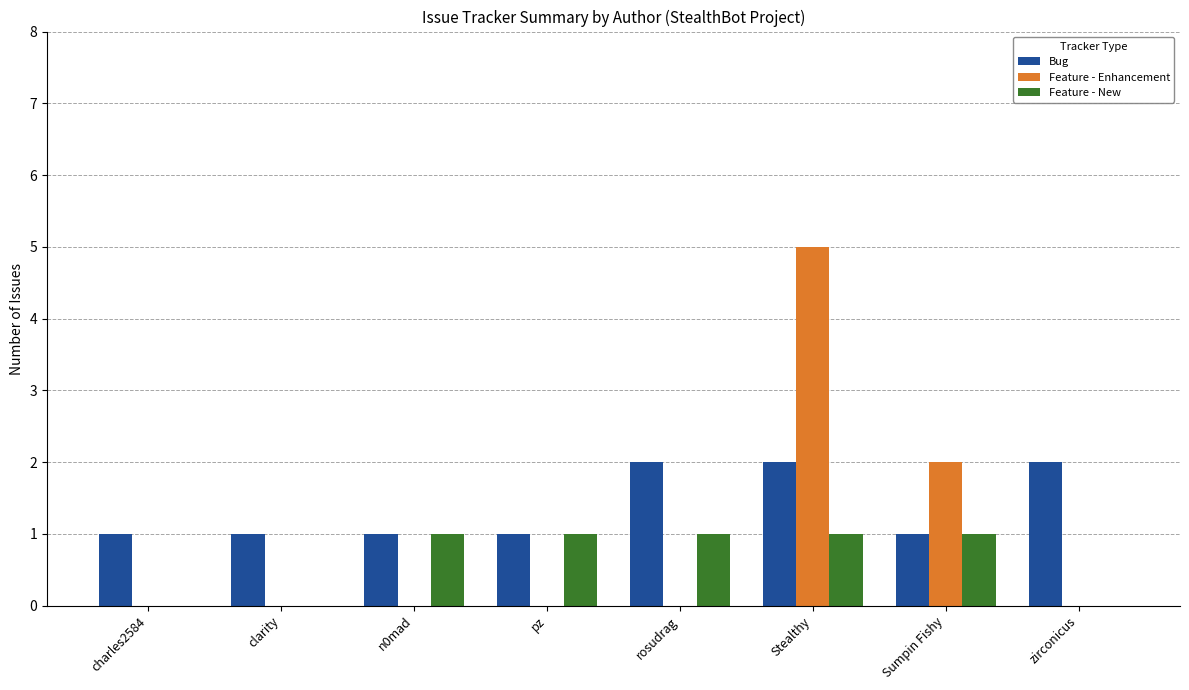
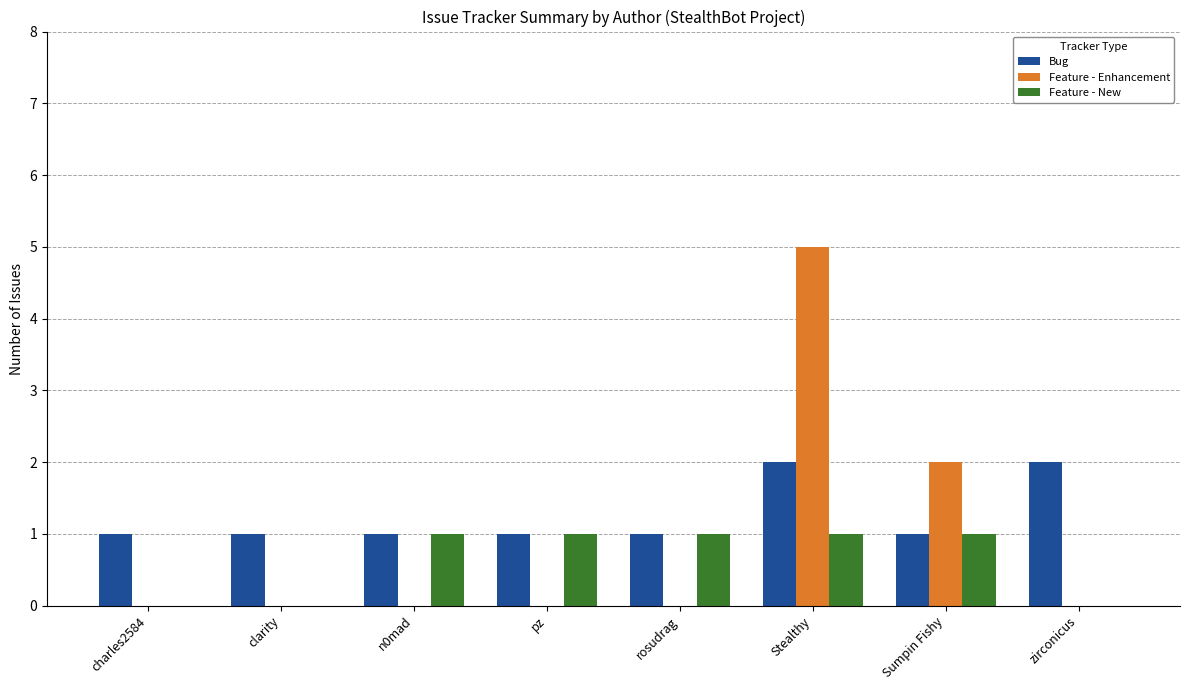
  {
    "Bug": {
      "charles2584": 1,
      "clarity": 1,
      "n0mad": 1,
      "pz": 1,
-     "rosudrag": 2,
+     "rosudrag": 1,
      "Stealthy": 2,
      "Sumpin Fishy": 1,
      "zirconicus": 2
    },
    "Feature - Enhancement": {
      "charles2584": 0,
      "clarity": 0,
      "n0mad": 0,
      "pz": 0,
      "rosudrag": 0,
      "Stealthy": 5,
      "Sumpin Fishy": 2,
      "zirconicus": 0
    },
    "Feature - New": {
      "charles2584": 0,
      "clarity": 0,
      "n0mad": 1,
      "pz": 1,
      "rosudrag": 1,
      "Stealthy": 1,
      "Sumpin Fishy": 1,
      "zirconicus": 0
    }
  }
